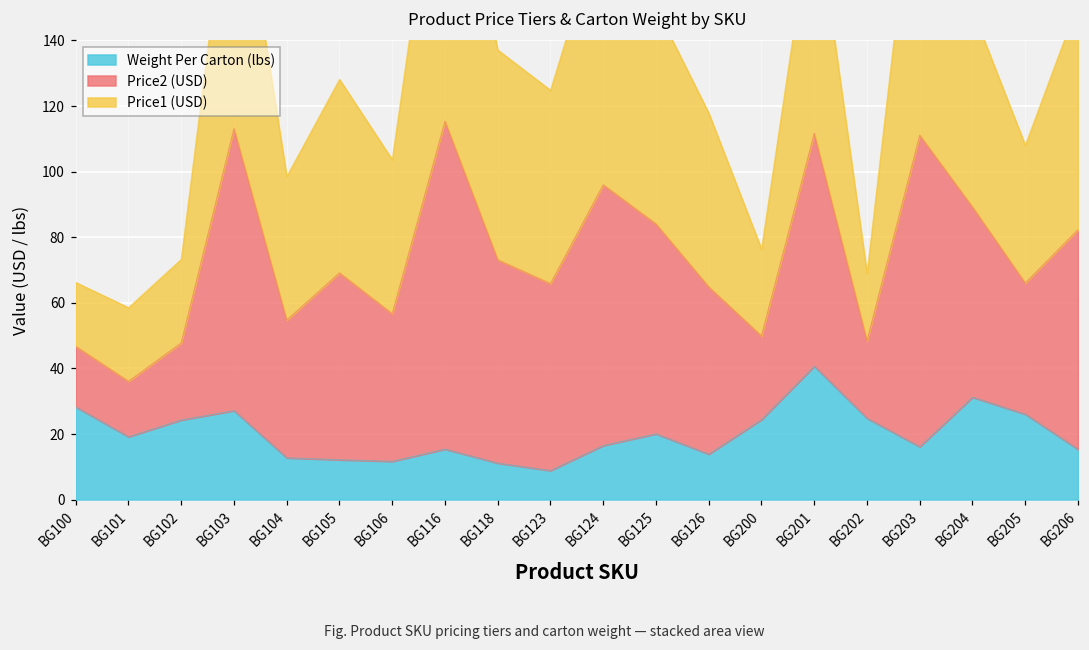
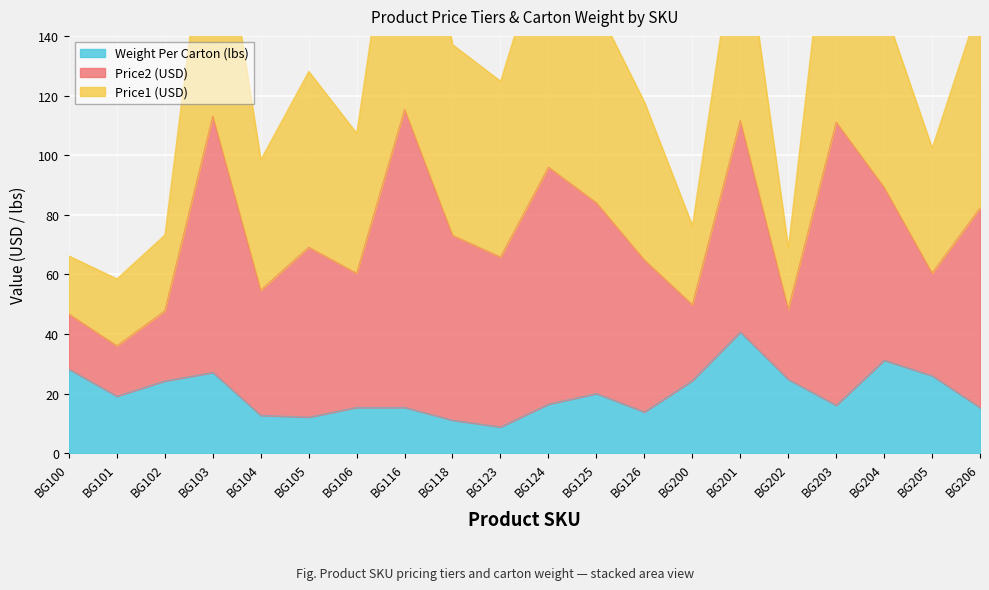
  {
    "Weight Per Carton (lbs)": {
      "BG100": 28,
      "BG101": 19,
      "BG102": 24,
      "BG103": 27,
      "BG104": 13,
      "BG105": 12,
-     "BG106": 12,
+     "BG106": 15,
      "BG116": 15,
      "BG118": 11,
      "BG123": 9,
      "BG124": 16,
      "BG125": 20,
      "BG126": 14,
      "BG200": 24,
      "BG201": 41,
      "BG202": 25,
      "BG203": 16,
      "BG204": 31,
      "BG205": 26,
      "BG206": 15
    },
    "Price2 (USD)": {
      "BG100": 18,
      "BG101": 17,
      "BG102": 24,
      "BG103": 86,
      "BG104": 42,
      "BG105": 57,
      "BG106": 45,
      "BG116": 100,
      "BG118": 62,
      "BG123": 57,
      "BG124": 80,
      "BG125": 64,
      "BG126": 51,
      "BG200": 26,
      "BG201": 71,
      "BG202": 24,
      "BG203": 95,
      "BG204": 58,
-     "BG205": 40,
+     "BG205": 34,
      "BG206": 67
    },
    "Price1 (USD)": {
      "BG100": 20,
      "BG101": 23,
      "BG102": 26,
      "BG104": 44,
      "BG105": 59,
      "BG106": 47,
      "BG118": 64,
      "BG123": 59,
      "BG126": 53,
      "BG200": 27,
      "BG202": 21,
      "BG205": 42
    }
  }
